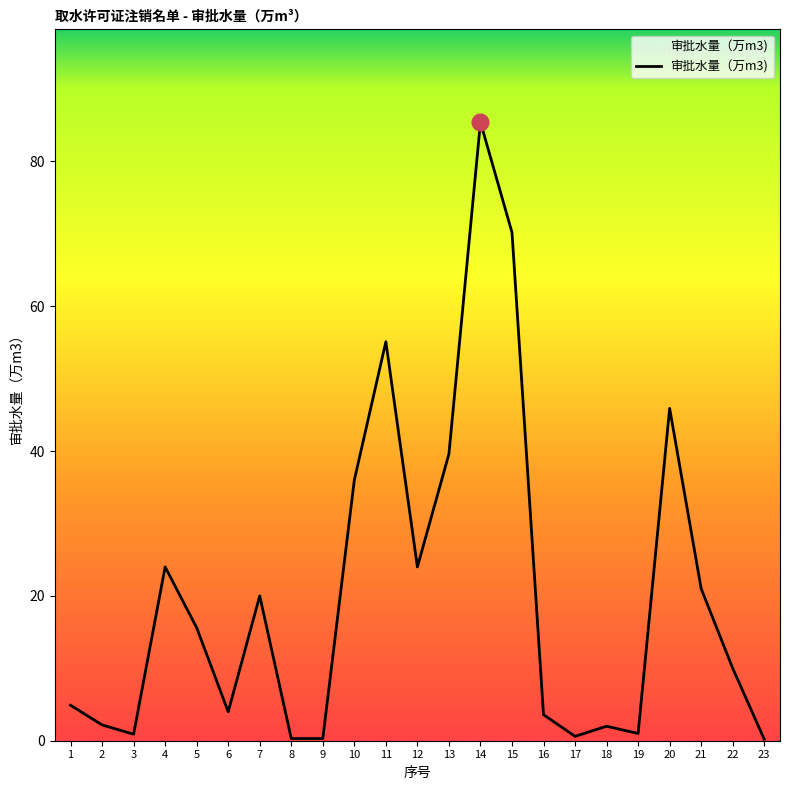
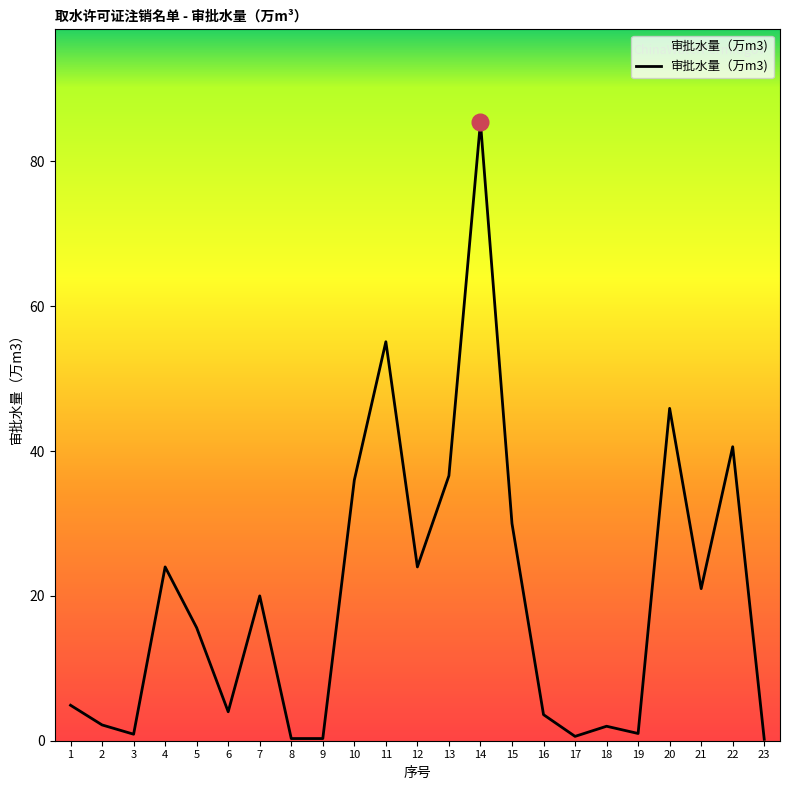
  {
    "审批水量（万m3)": {
      "1": 5,
      "2": 2,
      "3": 1,
      "4": 24,
      "5": 16,
      "6": 4,
      "7": 20,
      "8": 0,
      "9": 0,
      "10": 36,
      "11": 55,
      "12": 24,
-     "13": 40,
-     "15": 70,
+     "13": 37,
+     "15": 30,
      "16": 4,
      "17": 1,
      "18": 2,
      "19": 1,
      "20": 46,
      "21": 21,
-     "22": 10,
+     "22": 41,
      "23": 0
    }
  }
